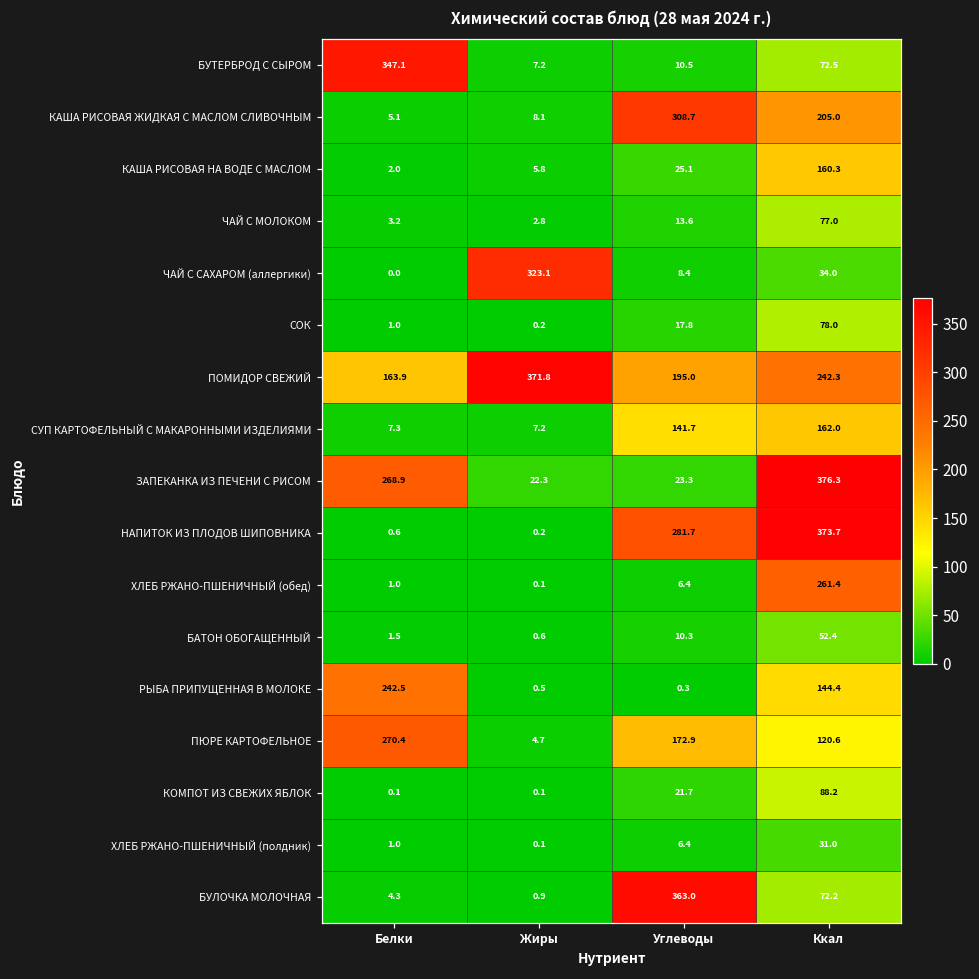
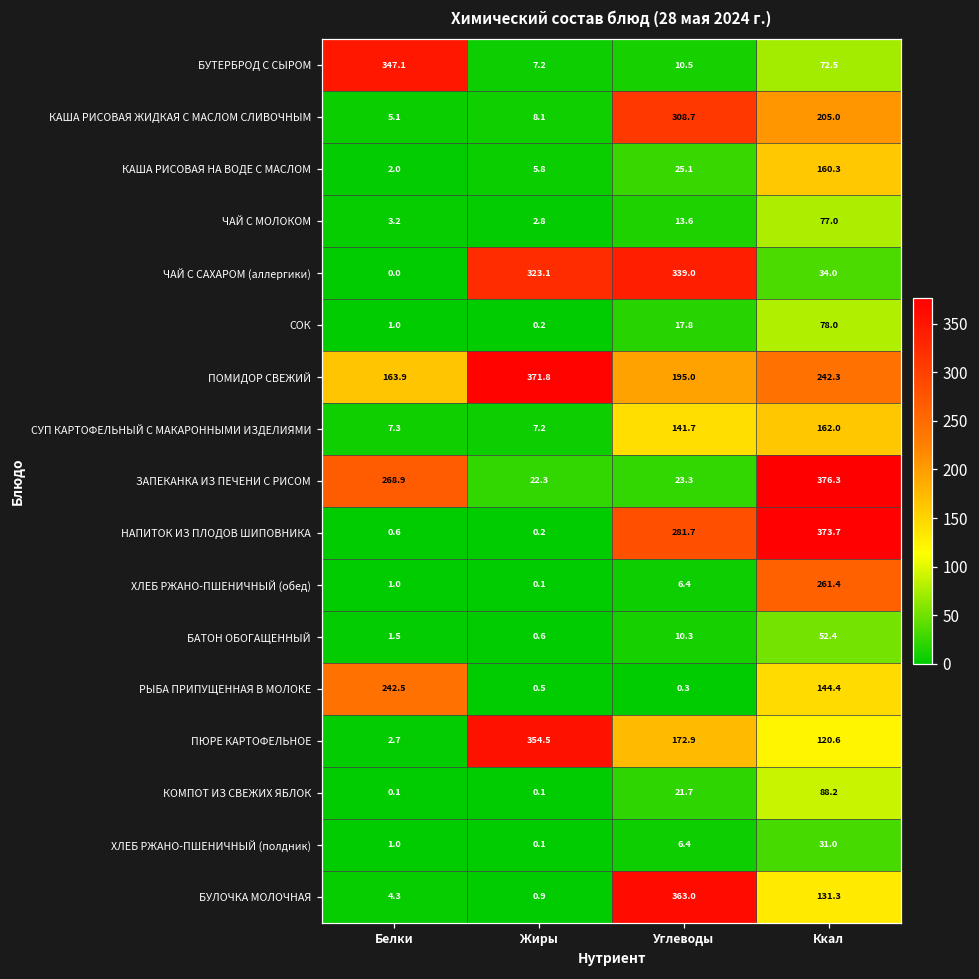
  {
    "БУТЕРБРОД С СЫРОМ": {
      "Белки": 347.1,
      "Жиры": 7.2,
      "Углеводы": 10.5,
      "Ккал": 72.5
    },
    "КАША РИСОВАЯ ЖИДКАЯ С МАСЛОМ СЛИВОЧНЫМ": {
      "Белки": 5.1,
      "Жиры": 8.1,
      "Углеводы": 308.7,
      "Ккал": 205.0
    },
    "КАША РИСОВАЯ НА ВОДЕ С МАСЛОМ": {
      "Белки": 2.0,
      "Жиры": 5.8,
      "Углеводы": 25.1,
      "Ккал": 160.3
    },
    "ЧАЙ С МОЛОКОМ": {
      "Белки": 3.2,
      "Жиры": 2.8,
      "Углеводы": 13.6,
      "Ккал": 77.0
    },
    "ЧАЙ С САХАРОМ (аллергики)": {
      "Белки": 0.0,
      "Жиры": 323.1,
-     "Углеводы": 8.4,
+     "Углеводы": 339.0,
      "Ккал": 34.0
    },
    "СОК": {
      "Белки": 1.0,
      "Жиры": 0.2,
      "Углеводы": 17.8,
      "Ккал": 78.0
    },
    "ПОМИДОР СВЕЖИЙ": {
      "Белки": 163.9,
      "Жиры": 371.8,
      "Углеводы": 195.0,
      "Ккал": 242.3
    },
    "СУП КАРТОФЕЛЬНЫЙ С МАКАРОННЫМИ ИЗДЕЛИЯМИ": {
      "Белки": 7.3,
      "Жиры": 7.2,
      "Углеводы": 141.7,
      "Ккал": 162.0
    },
    "ЗАПЕКАНКА ИЗ ПЕЧЕНИ С РИСОМ": {
      "Белки": 268.9,
      "Жиры": 22.3,
      "Углеводы": 23.3,
      "Ккал": 376.3
    },
    "НАПИТОК ИЗ ПЛОДОВ ШИПОВНИКА": {
      "Белки": 0.6,
      "Жиры": 0.2,
      "Углеводы": 281.7,
      "Ккал": 373.7
    },
    "ХЛЕБ РЖАНО-ПШЕНИЧНЫЙ (обед)": {
      "Белки": 1.0,
      "Жиры": 0.1,
      "Углеводы": 6.4,
      "Ккал": 261.4
    },
    "БАТОН ОБОГАЩЕННЫЙ": {
      "Белки": 1.5,
      "Жиры": 0.6,
      "Углеводы": 10.3,
      "Ккал": 52.4
    },
    "РЫБА ПРИПУЩЕННАЯ В МОЛОКЕ": {
      "Белки": 242.5,
      "Жиры": 0.5,
      "Углеводы": 0.3,
      "Ккал": 144.4
    },
    "ПЮРЕ КАРТОФЕЛЬНОЕ": {
-     "Белки": 270.4,
-     "Жиры": 4.7,
+     "Белки": 2.7,
+     "Жиры": 354.5,
      "Углеводы": 172.9,
      "Ккал": 120.6
    },
    "КОМПОТ ИЗ СВЕЖИХ ЯБЛОК": {
      "Белки": 0.1,
      "Жиры": 0.1,
      "Углеводы": 21.7,
      "Ккал": 88.2
    },
    "ХЛЕБ РЖАНО-ПШЕНИЧНЫЙ (полдник)": {
      "Белки": 1.0,
      "Жиры": 0.1,
      "Углеводы": 6.4,
      "Ккал": 31.0
    },
    "БУЛОЧКА МОЛОЧНАЯ": {
      "Белки": 4.3,
      "Жиры": 0.9,
      "Углеводы": 363.0,
-     "Ккал": 72.2
+     "Ккал": 131.3
    }
  }
